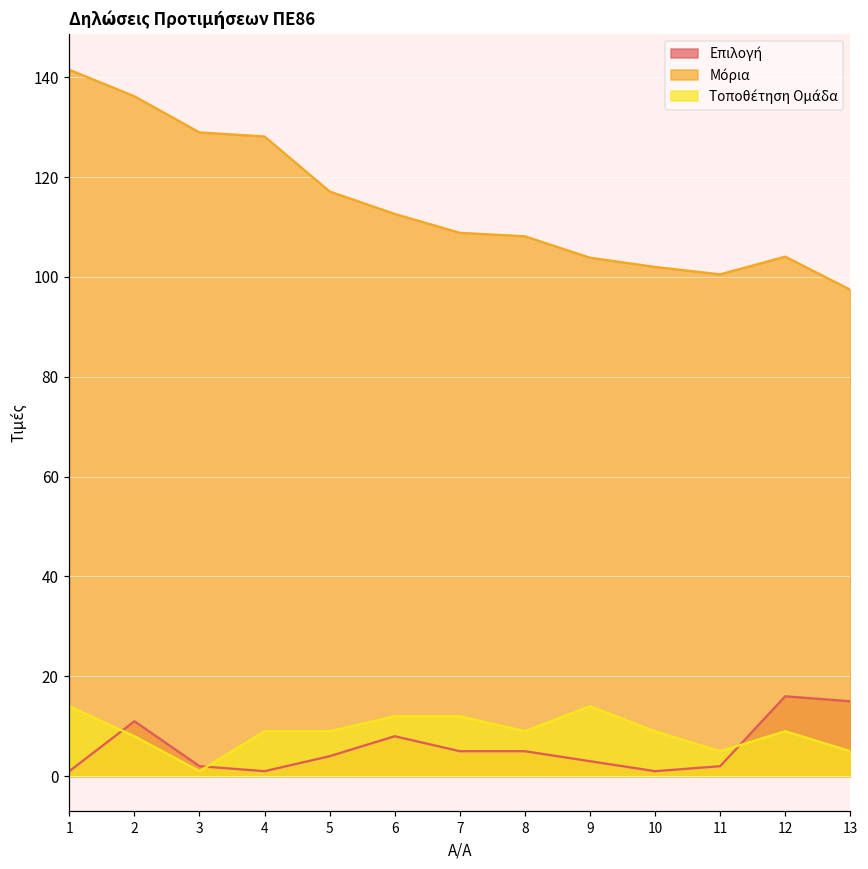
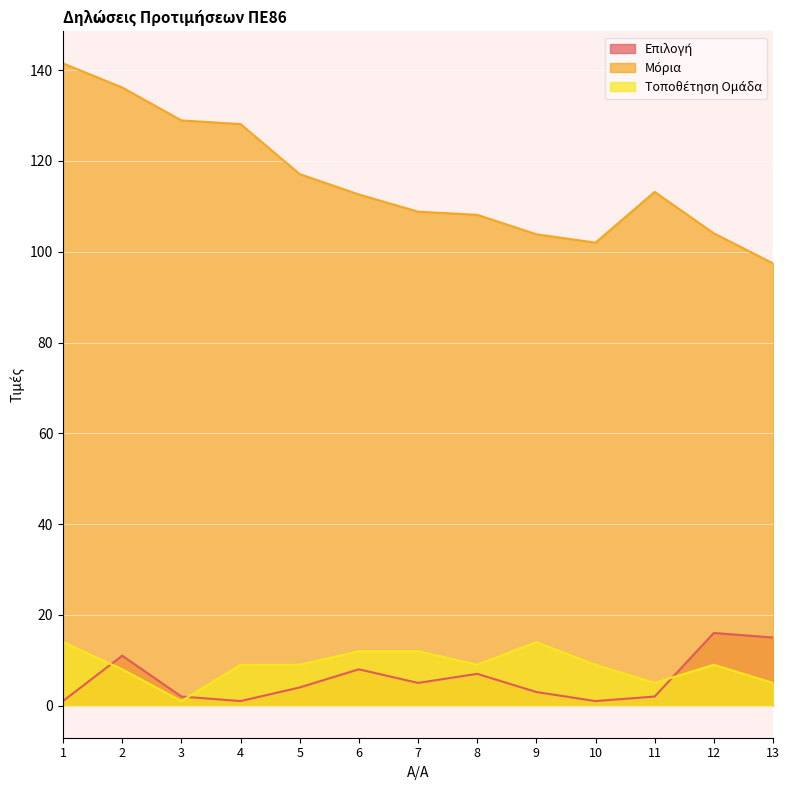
  {
    "Επιλογή": {
      "1": 1,
      "2": 11,
      "3": 2,
      "4": 1,
      "5": 4,
      "6": 8,
      "7": 5,
-     "8": 5,
+     "8": 7,
      "9": 3,
      "10": 1,
      "11": 2,
      "12": 16,
      "13": 15
    },
    "Μόρια": {
      "1": 141,
      "2": 136,
      "3": 129,
      "4": 128,
      "5": 117,
      "6": 113,
      "7": 109,
      "8": 108,
      "9": 104,
      "10": 102,
-     "11": 101,
+     "11": 113,
      "12": 104,
      "13": 97
    },
    "Τοποθέτηση Ομάδα": {
      "1": 14,
      "2": 8,
      "3": 1,
      "4": 9,
      "5": 9,
      "6": 12,
      "7": 12,
      "8": 9,
      "9": 14,
      "10": 9,
      "11": 5,
      "12": 9,
      "13": 5
    }
  }
